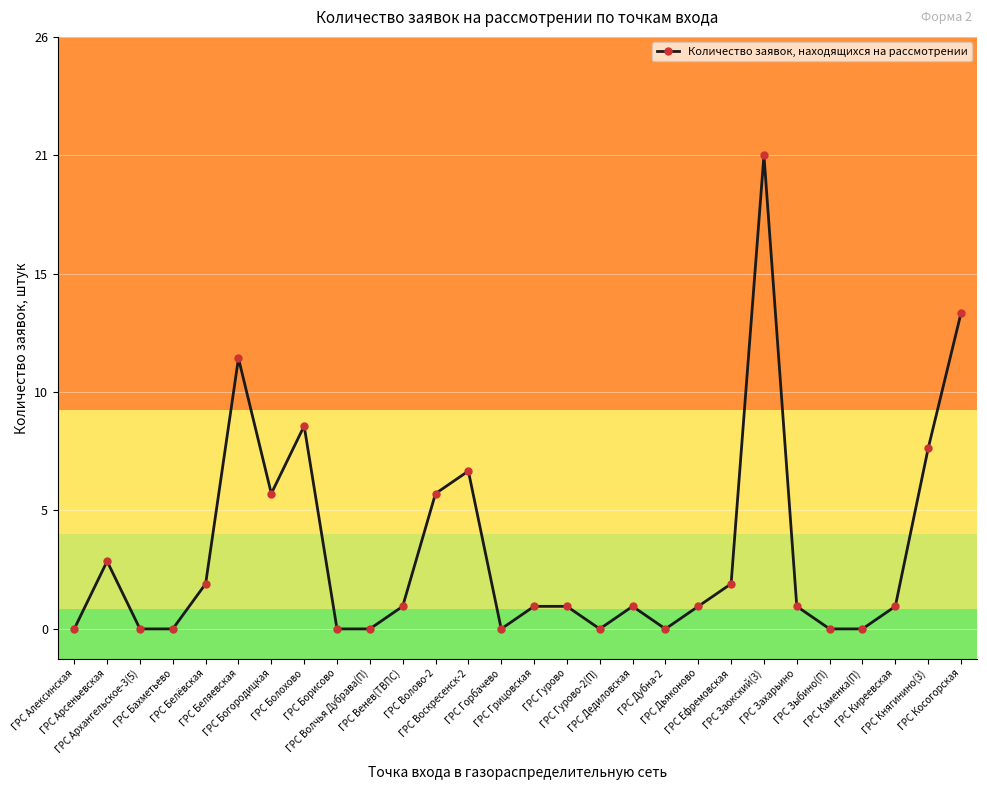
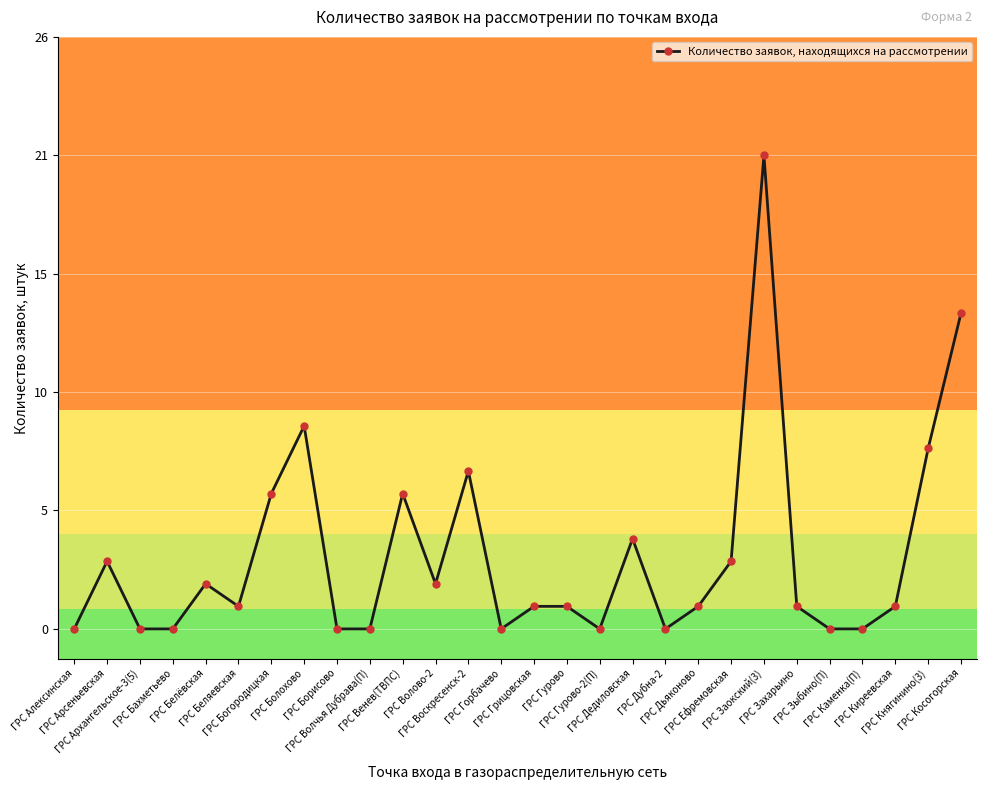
  {
    "ГРС Алексинская": 0,
    "ГРС Арсеньевская": 3,
    "ГРС Архангельское-3(5)": 0,
    "ГРС Бахметьево": 0,
    "ГРС Белёвская": 2,
-   "ГРС Беляевская": 12,
+   "ГРС Беляевская": 1,
    "ГРС Богородицкая": 6,
    "ГРС Болохово": 9,
    "ГРС Борисово": 0,
    "ГРС Волчья Дубрава(П)": 0,
-   "ГРС Венев(ТВПС)": 1,
-   "ГРС Волово-2": 6,
+   "ГРС Венев(ТВПС)": 6,
+   "ГРС Волово-2": 2,
    "ГРС Воскресенск-2": 7,
    "ГРС Горбачево": 0,
    "ГРС Грицовская": 1,
    "ГРС Гурово": 1,
    "ГРС Гурово-2(П)": 0,
-   "ГРС Дедиловская": 1,
+   "ГРС Дедиловская": 4,
    "ГРС Дубна-2": 0,
    "ГРС Дьяконово": 1,
-   "ГРС Ефремовская": 2,
+   "ГРС Ефремовская": 3,
    "ГРС Заокский(3)": 21,
    "ГРС Захарьино": 1,
    "ГРС Зыбино(П)": 0,
    "ГРС Каменка(П)": 0,
    "ГРС Киреевская": 1,
    "ГРС Княгинино(3)": 8,
    "ГРС Косогорская": 14
  }
